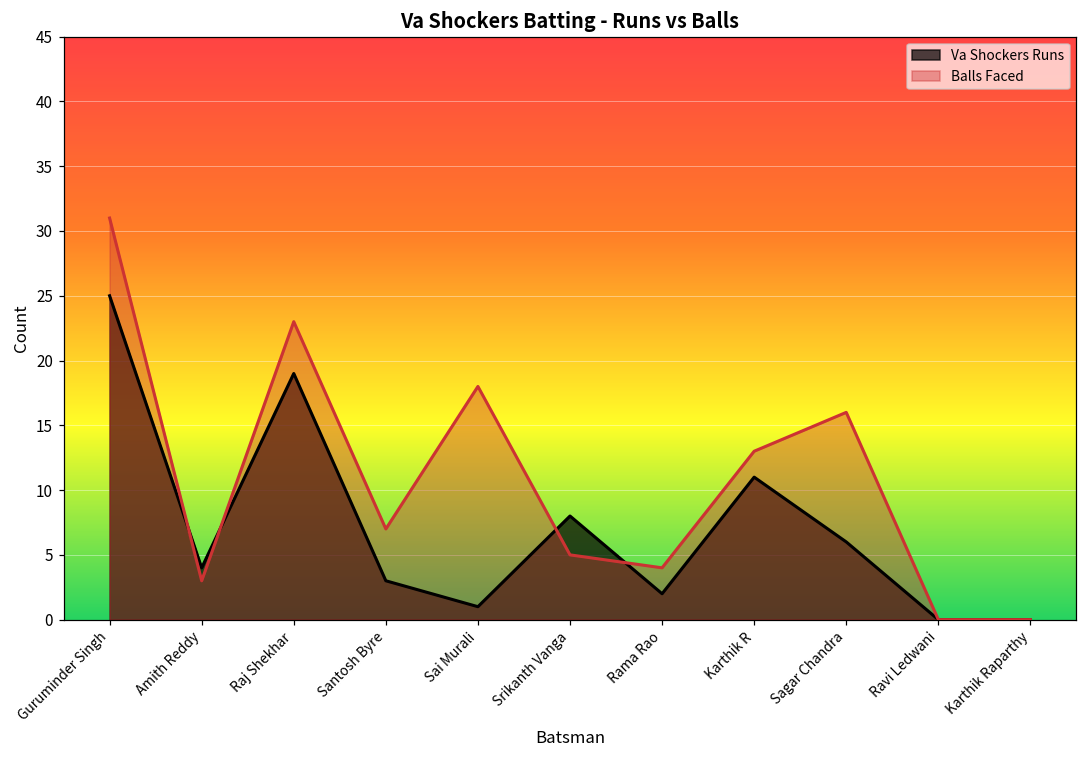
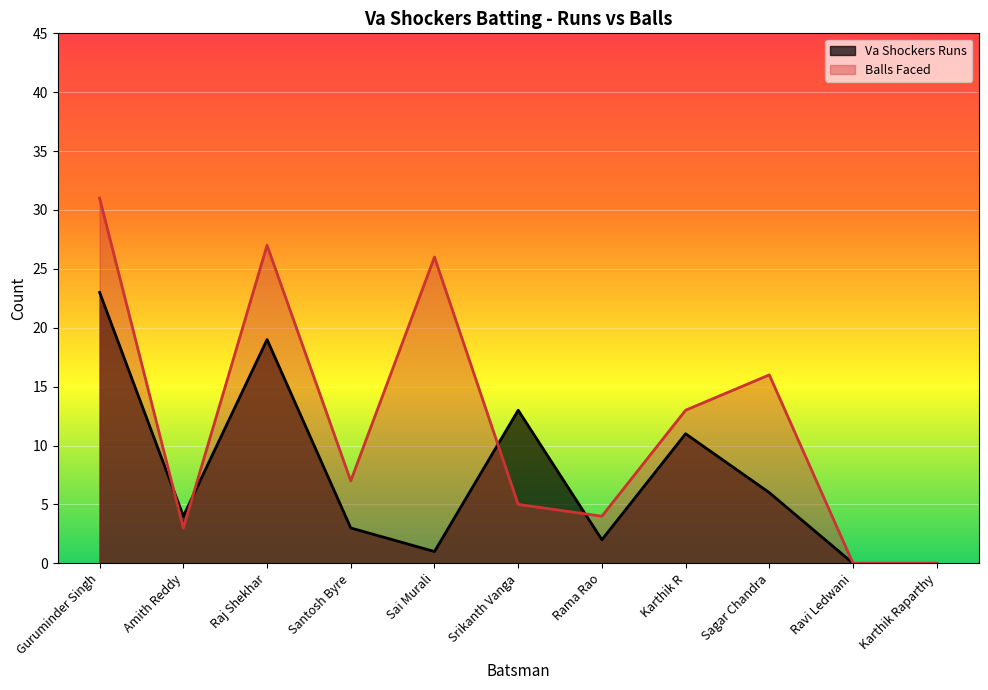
  {
    "Va Shockers Runs": {
-     "Guruminder Singh": 25,
+     "Guruminder Singh": 23,
      "Amith Reddy": 4,
      "Raj Shekhar": 19,
      "Santosh Byre": 3,
      "Sai Murali": 1,
-     "Srikanth Vanga": 8,
+     "Srikanth Vanga": 13,
      "Rama Rao": 2,
      "Karthik R": 11,
      "Sagar Chandra": 6
    },
    "Balls Faced": {
      "Guruminder Singh": 31,
      "Amith Reddy": 3,
-     "Raj Shekhar": 23,
+     "Raj Shekhar": 27,
      "Santosh Byre": 7,
-     "Sai Murali": 18,
+     "Sai Murali": 26,
      "Srikanth Vanga": 5,
      "Rama Rao": 4,
      "Karthik R": 13,
      "Sagar Chandra": 16
    }
  }
